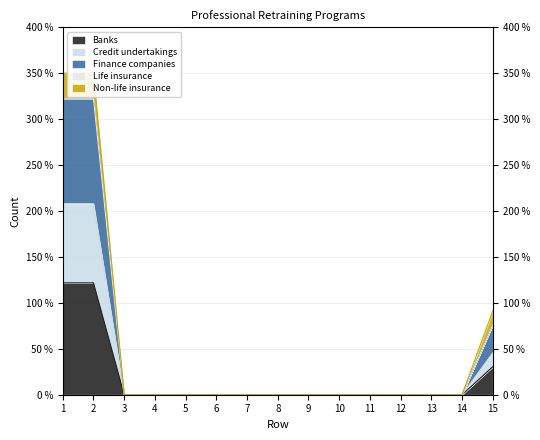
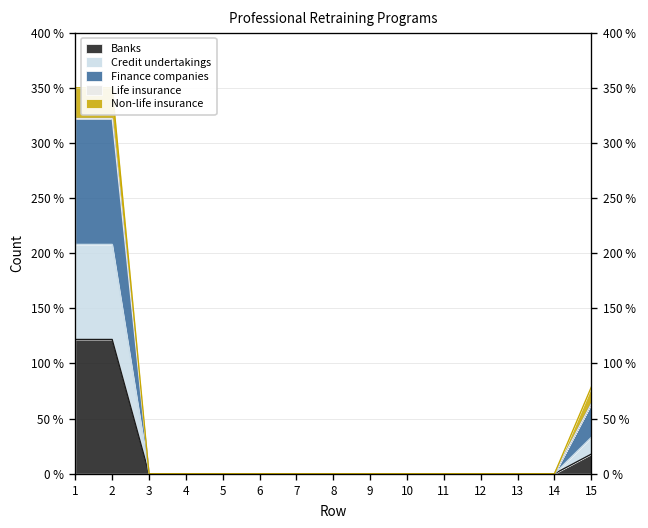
  {
    "Banks": {
      "1": "120 %",
      "2": "120 %",
-     "15": "30 %"
+     "15": "20 %"
    },
    "Non-life insurance": {
      "1": "30 %",
      "15": "20 %"
    }
  }
